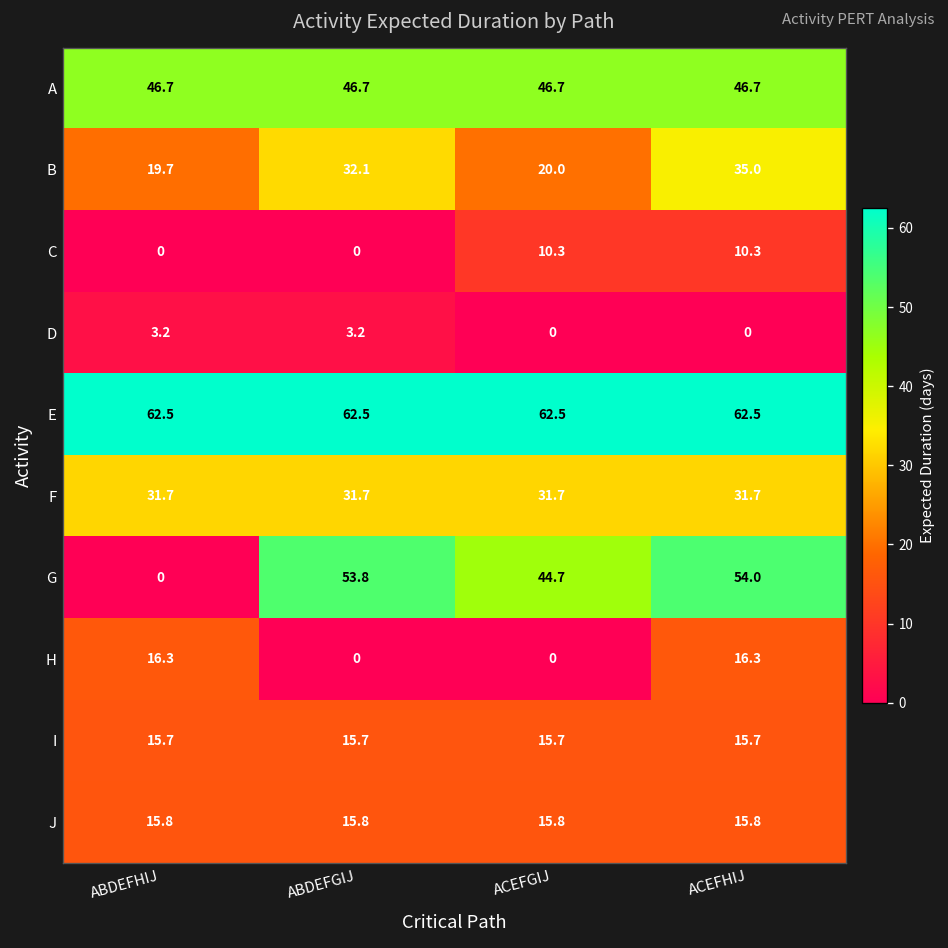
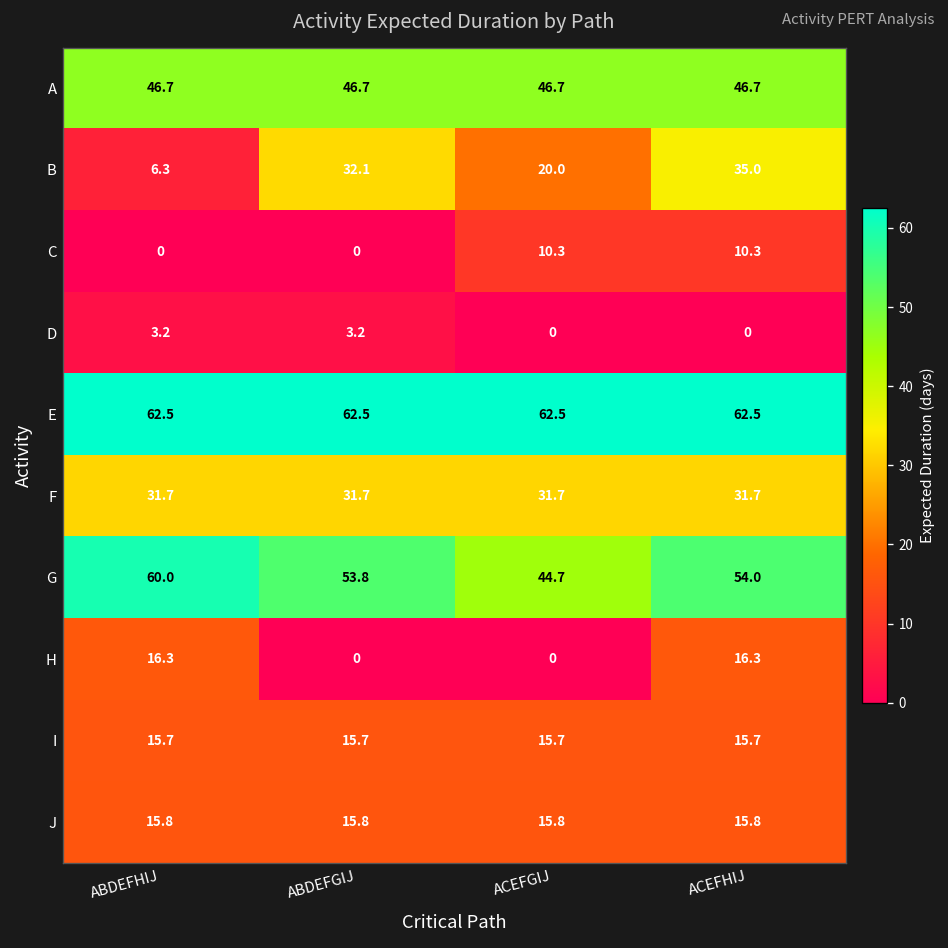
  {
    "A": {
      "ABDEFHIJ": 46.7,
      "ABDEFGIJ": 46.7,
      "ACEFGIJ": 46.7,
      "ACEFHIJ": 46.7
    },
    "B": {
-     "ABDEFHIJ": 19.7,
+     "ABDEFHIJ": 6.3,
      "ABDEFGIJ": 32.1,
      "ACEFGIJ": 20.0,
      "ACEFHIJ": 35.0
    },
    "C": {
      "ABDEFHIJ": 0,
      "ABDEFGIJ": 0,
      "ACEFGIJ": 10.3,
      "ACEFHIJ": 10.3
    },
    "D": {
      "ABDEFHIJ": 3.2,
      "ABDEFGIJ": 3.2,
      "ACEFGIJ": 0,
      "ACEFHIJ": 0
    },
    "E": {
      "ABDEFHIJ": 62.5,
      "ABDEFGIJ": 62.5,
      "ACEFGIJ": 62.5,
      "ACEFHIJ": 62.5
    },
    "F": {
      "ABDEFHIJ": 31.7,
      "ABDEFGIJ": 31.7,
      "ACEFGIJ": 31.7,
      "ACEFHIJ": 31.7
    },
    "G": {
-     "ABDEFHIJ": 0,
+     "ABDEFHIJ": 60.0,
      "ABDEFGIJ": 53.8,
      "ACEFGIJ": 44.7,
      "ACEFHIJ": 54.0
    },
    "H": {
      "ABDEFHIJ": 16.3,
      "ABDEFGIJ": 0,
      "ACEFGIJ": 0,
      "ACEFHIJ": 16.3
    },
    "I": {
      "ABDEFHIJ": 15.7,
      "ABDEFGIJ": 15.7,
      "ACEFGIJ": 15.7,
      "ACEFHIJ": 15.7
    },
    "J": {
      "ABDEFHIJ": 15.8,
      "ABDEFGIJ": 15.8,
      "ACEFGIJ": 15.8,
      "ACEFHIJ": 15.8
    }
  }
